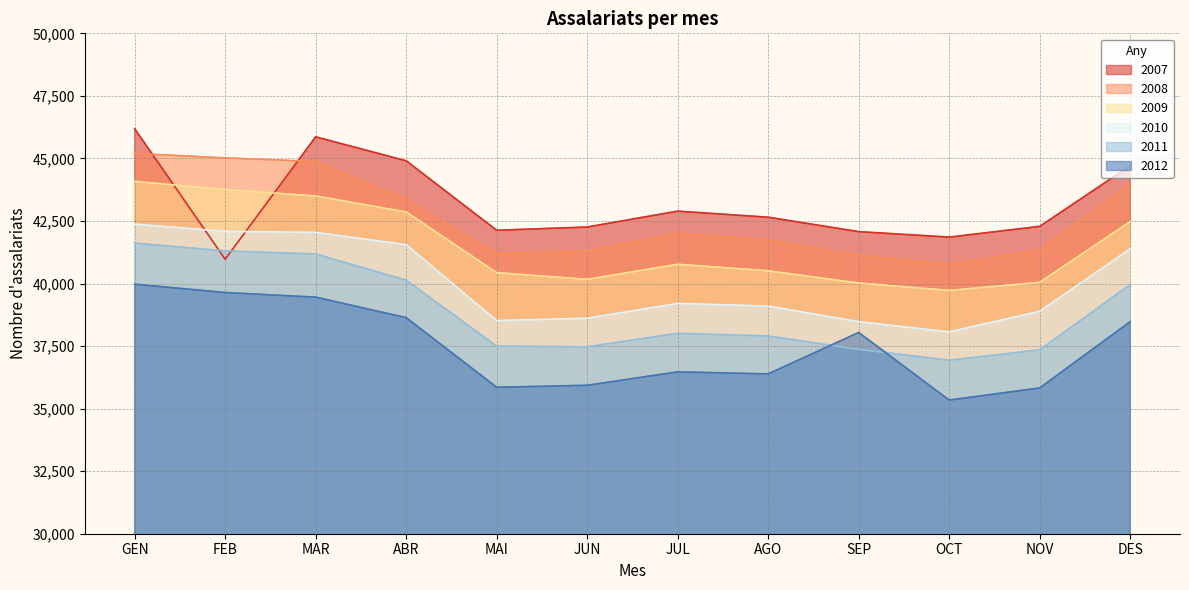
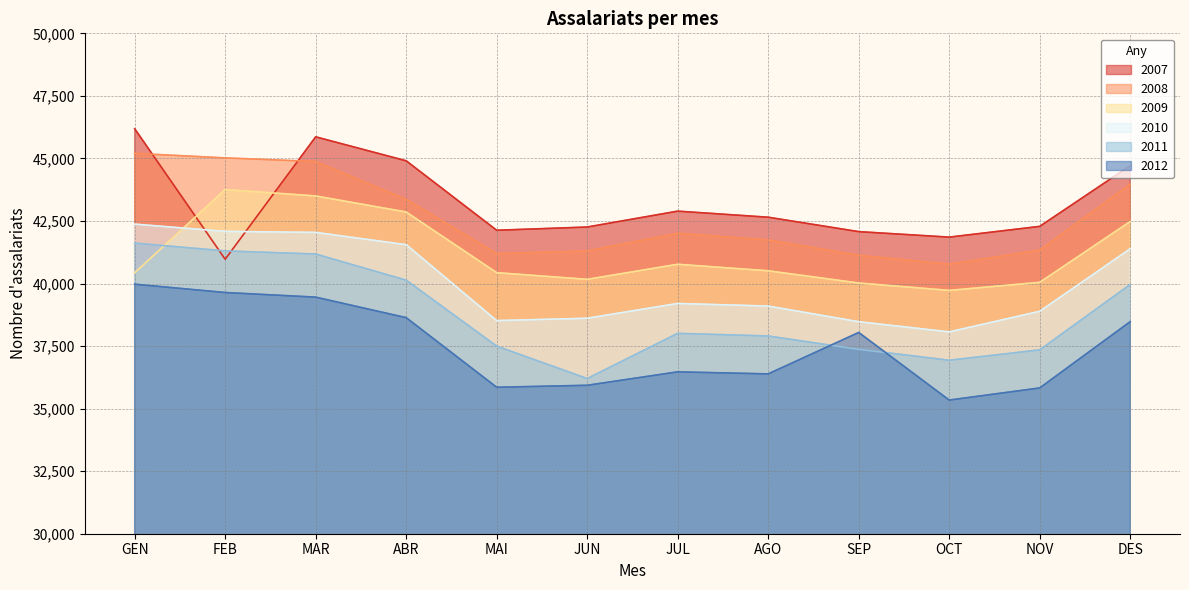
  {
    "2007": {
      "GEN": "46,200",
      "FEB": "41,000",
      "MAR": "45,900",
      "ABR": "44,900",
      "MAI": "42,100",
      "JUN": "42,300",
      "JUL": "42,900",
      "AGO": "42,700",
      "SEP": "42,100",
      "OCT": "41,900",
      "NOV": "42,300"
    },
    "2008": {
      "GEN": "45,200",
      "FEB": "45,000",
      "MAR": "44,900",
      "ABR": "43,400",
      "MAI": "41,200",
      "JUN": "41,300",
      "JUL": "42,000",
      "AGO": "41,700",
      "SEP": "41,100",
      "OCT": "40,800",
      "NOV": "41,300",
      "DES": "44,000"
    },
    "2009": {
-     "GEN": "44,100",
+     "GEN": "40,400",
      "FEB": "43,800",
      "MAR": "43,500",
      "ABR": "42,900",
      "MAI": "40,400",
      "JUN": "40,200",
      "JUL": "40,800",
      "AGO": "40,500",
      "SEP": "40,000",
      "OCT": "39,700",
      "NOV": "40,000",
      "DES": "42,500"
    },
    "2010": {
      "GEN": "42,400",
      "FEB": "42,100",
      "MAR": "42,000",
      "ABR": "41,600",
      "MAI": "38,500",
      "JUN": "38,600",
      "JUL": "39,200",
      "AGO": "39,100",
      "SEP": "38,500",
      "OCT": "38,100",
      "NOV": "38,900",
      "DES": "41,400"
    },
    "2011": {
      "GEN": "41,600",
      "FEB": "41,300",
      "MAR": "41,200",
      "ABR": "40,100",
      "MAI": "37,500",
-     "JUN": "37,500",
+     "JUN": "36,200",
      "JUL": "38,000",
      "AGO": "37,900",
      "SEP": "37,400",
      "OCT": "36,900",
      "NOV": "37,300",
      "DES": "40,000"
    },
    "2012": {
      "GEN": "40,000",
      "FEB": "39,600",
      "MAR": "39,500",
      "ABR": "38,600",
      "MAI": "35,900",
      "JUN": "35,900",
      "JUL": "36,500",
      "AGO": "36,400",
      "SEP": "38,000",
      "OCT": "35,300",
      "NOV": "35,800",
      "DES": "38,500"
    }
  }
